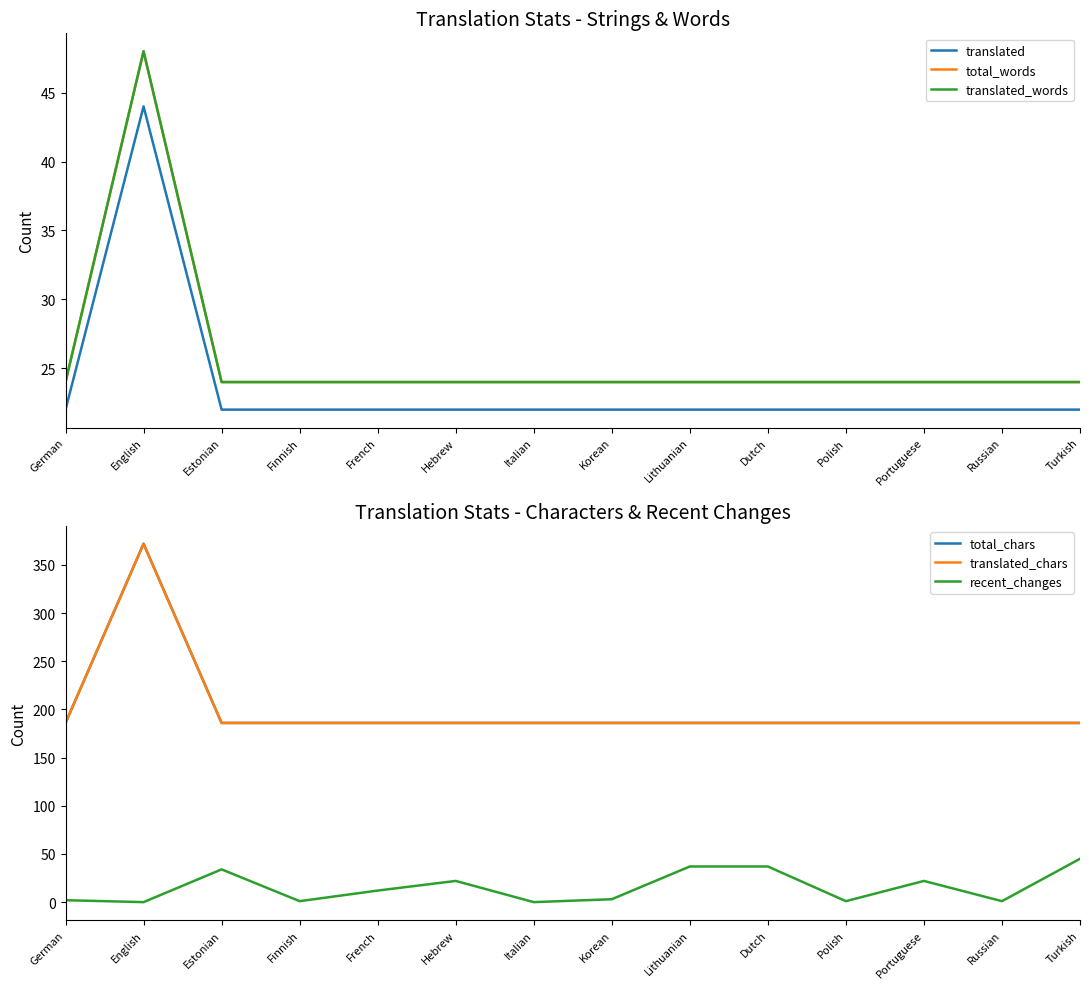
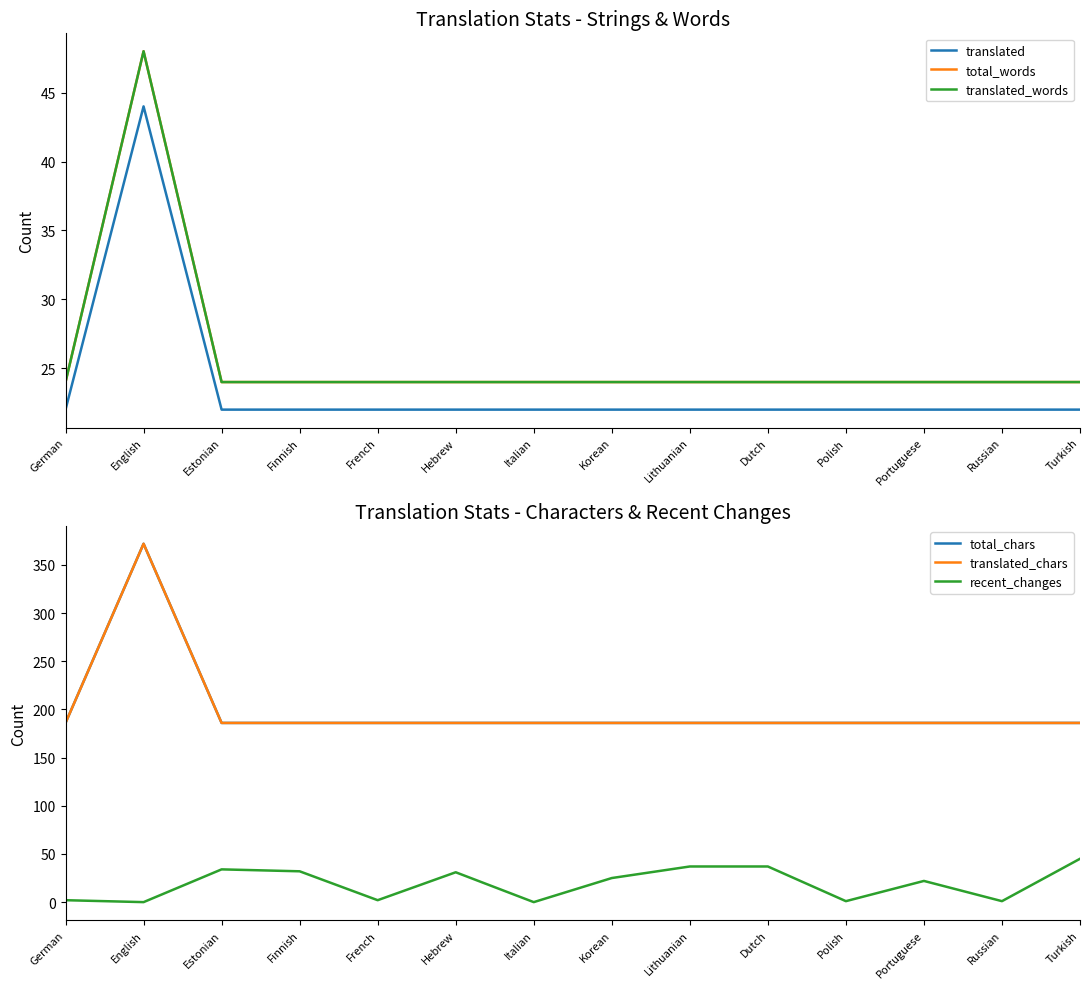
  {
    "Translation Stats - Strings & Words": {
      "translated": {
        "German": 22.0,
        "English": 44.0,
        "Estonian": 22.0,
        "Finnish": 22.0,
        "French": 22.0,
        "Hebrew": 22.0,
        "Italian": 22.0,
        "Korean": 22.0,
        "Lithuanian": 22.0,
        "Dutch": 22.0,
        "Polish": 22.0,
        "Portuguese": 22.0,
        "Russian": 22.0,
        "Turkish": 22.0
      },
      "translated_words": {
        "German": 24.0,
        "English": 48.0,
        "Estonian": 24.0,
        "Finnish": 24.0,
        "French": 24.0,
        "Hebrew": 24.0,
        "Italian": 24.0,
        "Korean": 24.0,
        "Lithuanian": 24.0,
        "Dutch": 24.0,
        "Polish": 24.0,
        "Portuguese": 24.0,
        "Russian": 24.0,
        "Turkish": 24.0
      }
    },
    "Translation Stats - Characters & Recent Changes": {
      "translated_chars": {
        "German": 190,
        "English": 370,
        "Estonian": 190,
        "Finnish": 190,
        "French": 190,
        "Hebrew": 190,
        "Italian": 190,
        "Korean": 190,
        "Lithuanian": 190,
        "Dutch": 190,
        "Polish": 190,
        "Portuguese": 190,
        "Russian": 190,
        "Turkish": 190
      },
      "recent_changes": {
        "German": 0,
        "English": 0,
        "Estonian": 30,
-       "Finnish": 0,
-       "French": 10,
-       "Hebrew": 20,
+       "Finnish": 30,
+       "French": 0,
+       "Hebrew": 30,
        "Italian": 0,
-       "Korean": 0,
+       "Korean": 30,
        "Lithuanian": 40,
        "Dutch": 40,
        "Polish": 0,
        "Portuguese": 20,
        "Russian": 0,
        "Turkish": 50
      }
    }
  }
